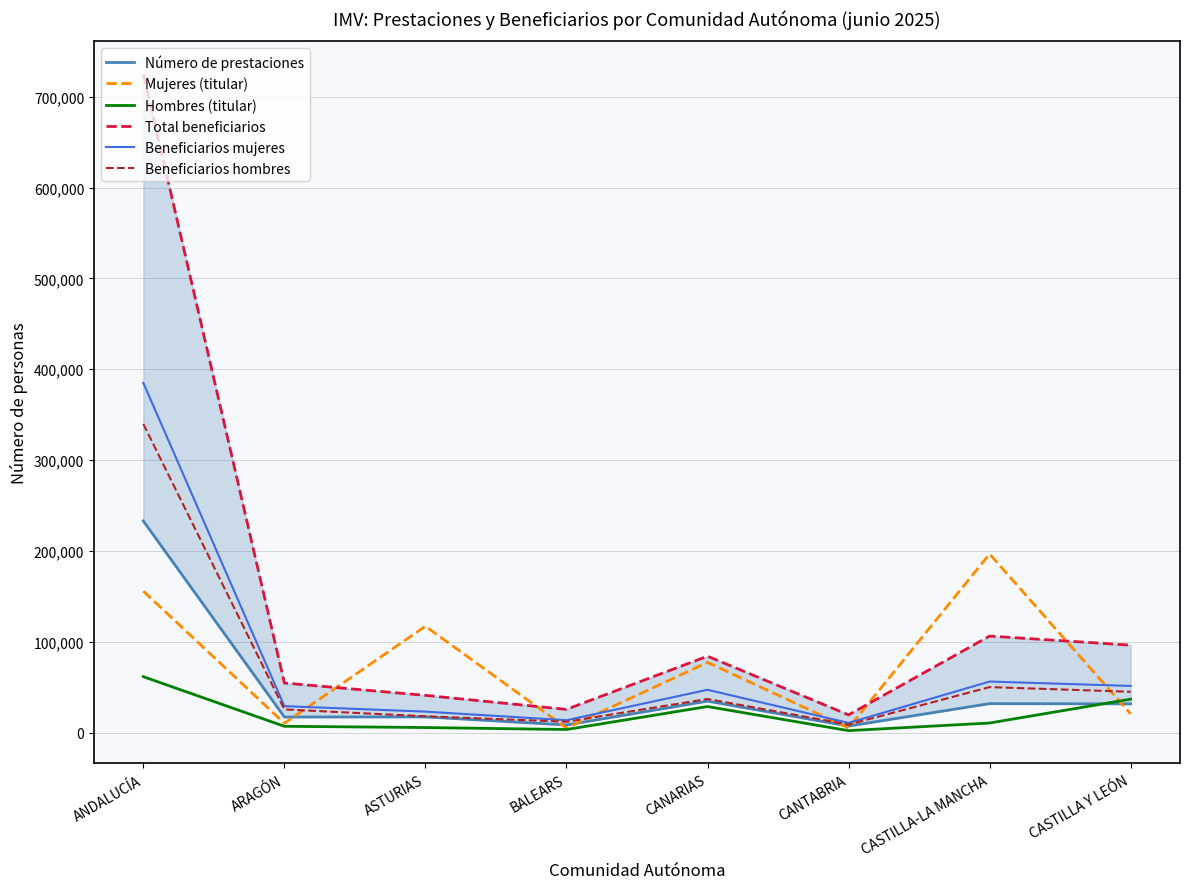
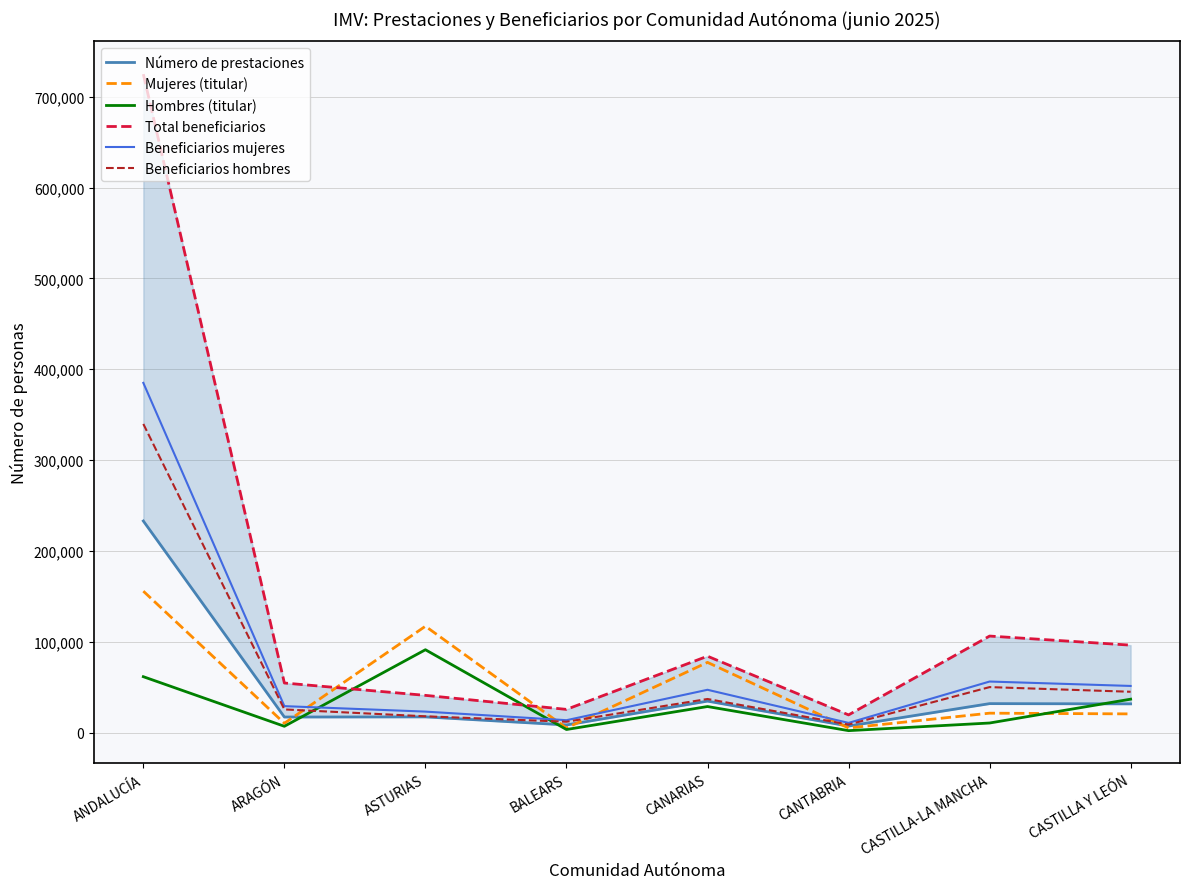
  {
    "Mujeres (titular)": {
      "ANDALUCÍA": "160,000",
      "ARAGÓN": "10,000",
      "ASTURIAS": "120,000",
      "CANARIAS": "80,000",
-     "CASTILLA-LA MANCHA": "200,000",
+     "CASTILLA-LA MANCHA": "20,000",
      "CASTILLA Y LEÓN": "20,000"
    },
    "Hombres (titular)": {
      "ANDALUCÍA": "60,000",
      "ARAGÓN": "10,000",
-     "ASTURIAS": "10,000",
+     "ASTURIAS": "90,000",
      "CANARIAS": "30,000",
      "CANTABRIA": "0",
      "CASTILLA-LA MANCHA": "10,000",
      "CASTILLA Y LEÓN": "40,000"
    }
  }
